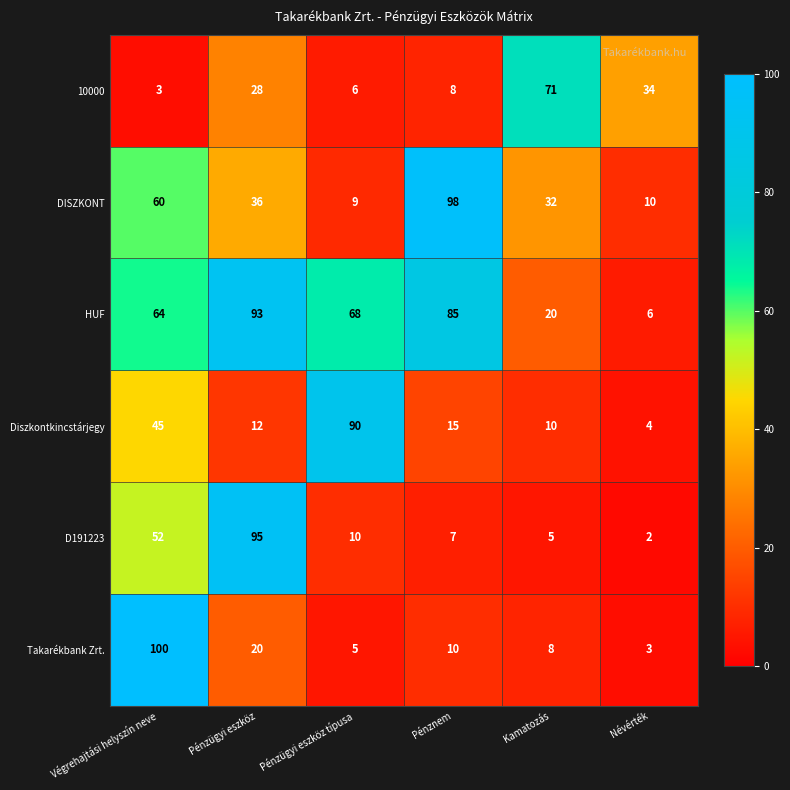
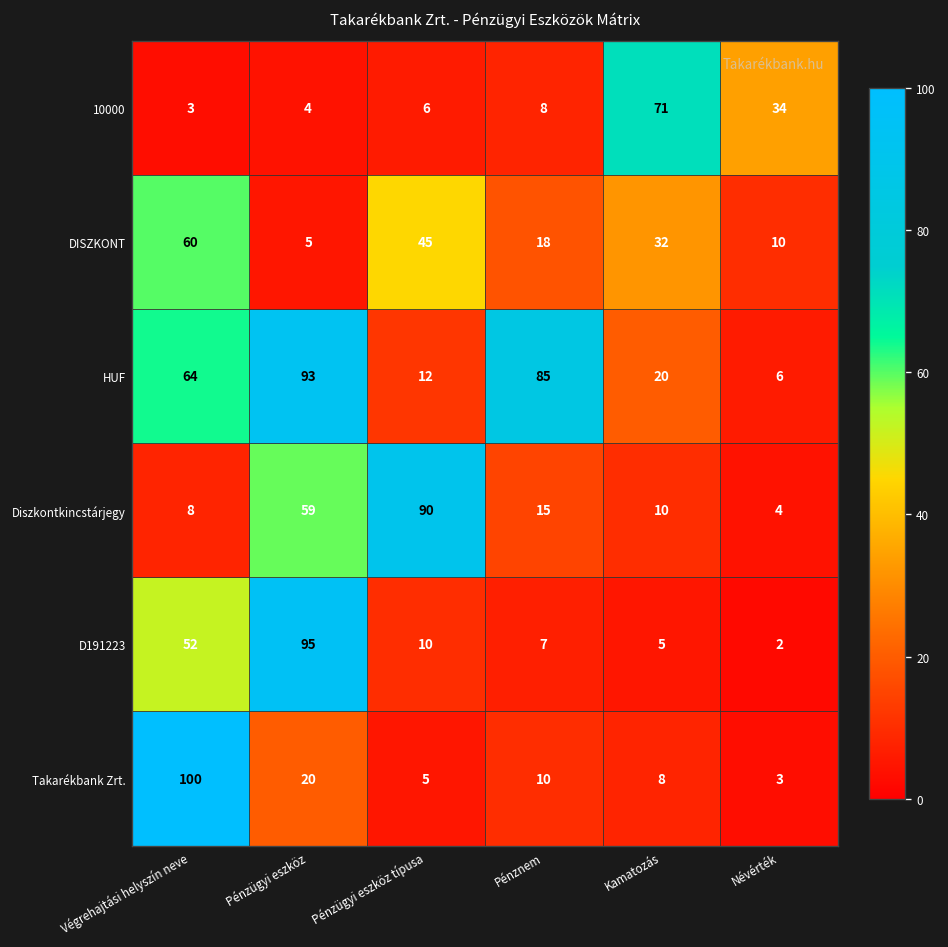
  {
    "10000": {
      "Végrehajtási helyszín neve": 3,
-     "Pénzügyi eszköz": 28,
+     "Pénzügyi eszköz": 4,
      "Pénzügyi eszköz típusa": 6,
      "Pénznem": 8,
      "Kamatozás": 71
    },
    "DISZKONT": {
      "Végrehajtási helyszín neve": 60,
-     "Pénzügyi eszköz": 36,
-     "Pénzügyi eszköz típusa": 9,
-     "Pénznem": 98,
+     "Pénzügyi eszköz": 5,
+     "Pénzügyi eszköz típusa": 45,
+     "Pénznem": 18,
      "Kamatozás": 32,
      "Névérték": 10
    },
    "HUF": {
      "Végrehajtási helyszín neve": 64,
      "Pénzügyi eszköz": 93,
-     "Pénzügyi eszköz típusa": 68,
+     "Pénzügyi eszköz típusa": 12,
      "Pénznem": 85,
      "Kamatozás": 20,
      "Névérték": 6
    },
    "Diszkontkincstárjegy": {
-     "Végrehajtási helyszín neve": 45,
-     "Pénzügyi eszköz": 12,
+     "Végrehajtási helyszín neve": 8,
+     "Pénzügyi eszköz": 59,
      "Pénzügyi eszköz típusa": 90,
      "Pénznem": 15,
      "Kamatozás": 10,
      "Névérték": 4
    },
    "D191223": {
      "Végrehajtási helyszín neve": 52,
      "Pénzügyi eszköz": 95,
      "Pénzügyi eszköz típusa": 10,
      "Pénznem": 7,
      "Kamatozás": 5,
      "Névérték": 2
    },
    "Takarékbank Zrt.": {
      "Végrehajtási helyszín neve": 100,
      "Pénzügyi eszköz": 20,
      "Pénzügyi eszköz típusa": 5,
      "Pénznem": 10,
      "Kamatozás": 8,
      "Névérték": 3
    }
  }
